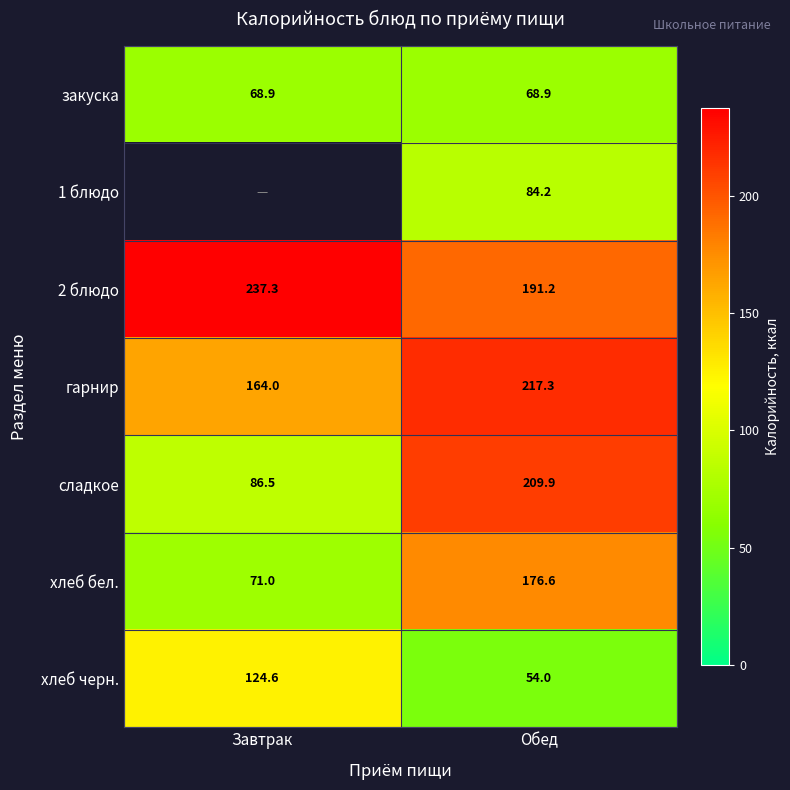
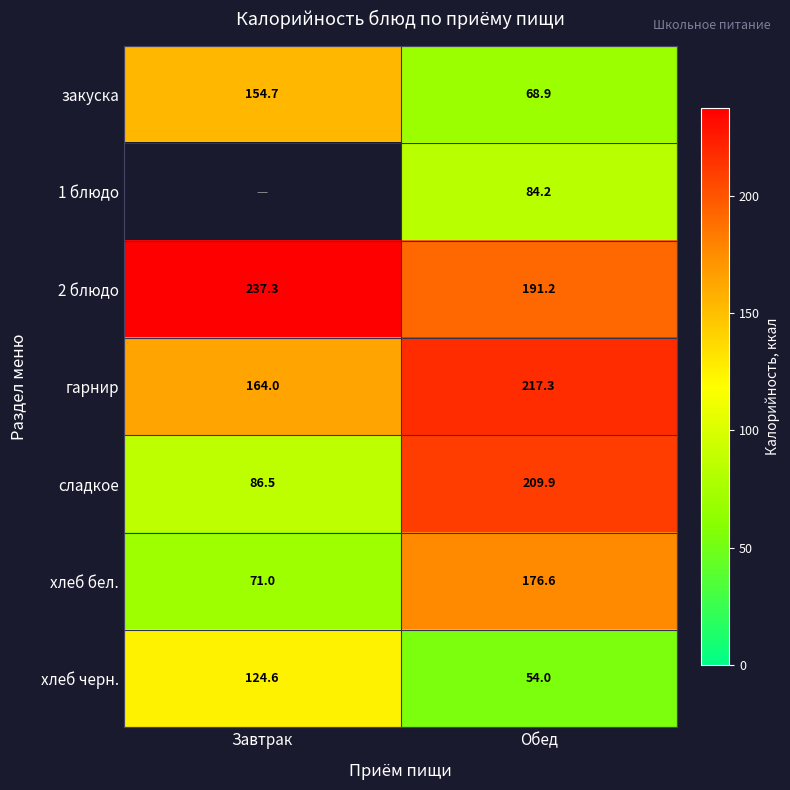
  {
    "закуска": {
-     "Завтрак": 68.9,
+     "Завтрак": 154.7,
      "Обед": 68.9
    },
    "1 блюдо": {
      "Обед": 84.2
    },
    "2 блюдо": {
      "Завтрак": 237.3,
      "Обед": 191.2
    },
    "гарнир": {
      "Завтрак": 164.0,
      "Обед": 217.3
    },
    "сладкое": {
      "Завтрак": 86.5,
      "Обед": 209.9
    },
    "хлеб бел.": {
      "Завтрак": 71.0,
      "Обед": 176.6
    },
    "хлеб черн.": {
      "Завтрак": 124.6,
      "Обед": 54.0
    }
  }
